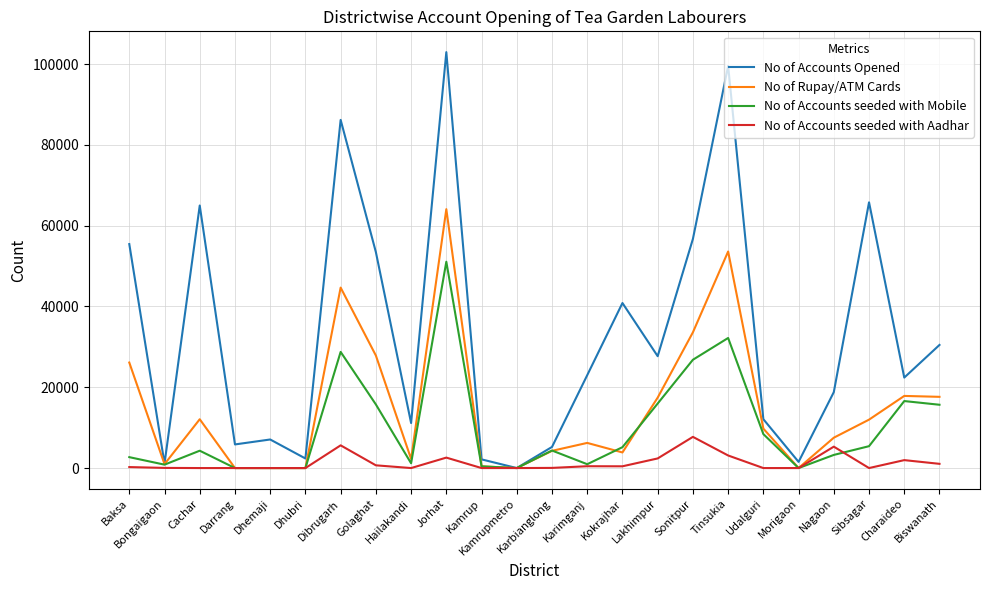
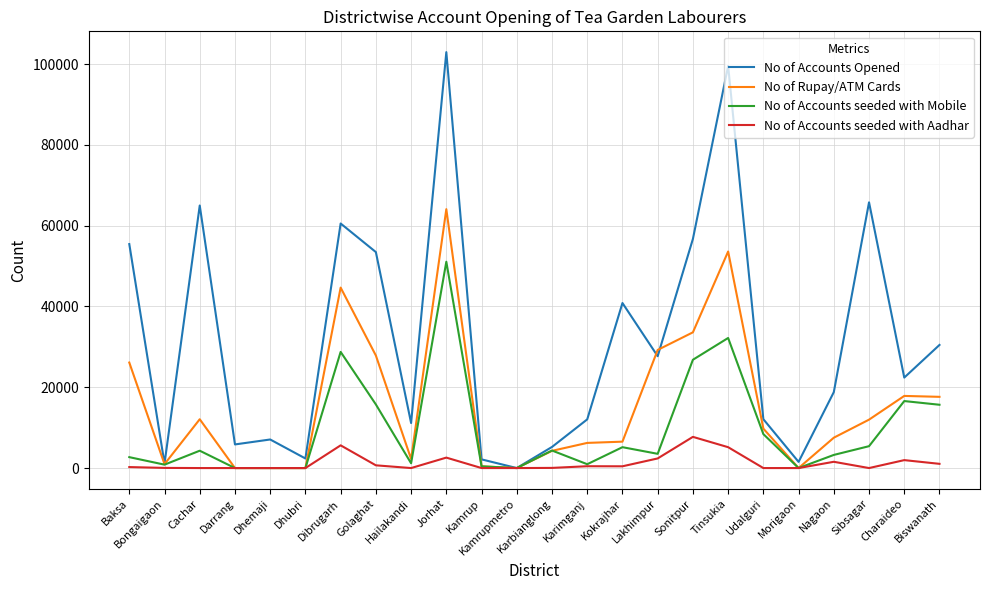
  {
    "No of Accounts Opened": {
      "Baksa": 55000,
      "Cachar": 65000,
      "Darrang": 6000,
      "Dhemaji": 7000,
      "Dhubri": 2000,
-     "Dibrugarh": 86000,
+     "Dibrugarh": 61000,
      "Golaghat": 53000,
      "Hailakandi": 11000,
      "Jorhat": 103000,
      "Kamrup": 2000,
      "Karbianglong": 5000,
-     "Karimganj": 23000,
+     "Karimganj": 12000,
      "Kokrajhar": 41000,
      "Lakhimpur": 28000,
      "Sonitpur": 57000,
      "Udalguri": 12000,
      "Morigaon": 2000,
      "Nagaon": 19000,
      "Sibsagar": 66000,
      "Charaideo": 22000,
      "Biswanath": 30000
    },
    "No of Rupay/ATM Cards": {
      "Baksa": 26000,
      "Cachar": 12000,
      "Dibrugarh": 45000,
      "Golaghat": 28000,
      "Hailakandi": 2000,
      "Jorhat": 64000,
      "Karimganj": 6000,
-     "Kokrajhar": 4000,
-     "Lakhimpur": 17000,
+     "Kokrajhar": 7000,
+     "Lakhimpur": 29000,
      "Sonitpur": 34000,
      "Tinsukia": 54000,
      "Udalguri": 10000,
      "Nagaon": 8000,
      "Sibsagar": 12000,
      "Charaideo": 18000,
      "Biswanath": 18000
    },
    "No of Accounts seeded with Mobile": {
      "Baksa": 3000,
      "Cachar": 4000,
      "Dibrugarh": 29000,
      "Golaghat": 16000,
      "Hailakandi": 1000,
      "Jorhat": 51000,
      "Kokrajhar": 5000,
-     "Lakhimpur": 16000,
+     "Lakhimpur": 4000,
      "Sonitpur": 27000,
      "Tinsukia": 32000,
      "Udalguri": 8000,
      "Nagaon": 3000,
      "Sibsagar": 5000,
      "Charaideo": 17000,
      "Biswanath": 16000
    },
    "No of Accounts seeded with Aadhar": {
      "Baksa": 0,
      "Bongaigaon": 0,
      "Cachar": 0,
      "Dibrugarh": 6000,
      "Golaghat": 1000,
      "Hailakandi": 0,
      "Jorhat": 3000,
      "Karbianglong": 0,
      "Kokrajhar": 0,
      "Lakhimpur": 2000,
      "Sonitpur": 8000,
-     "Tinsukia": 3000,
+     "Tinsukia": 5000,
      "Udalguri": 0,
-     "Nagaon": 5000,
+     "Nagaon": 2000,
      "Sibsagar": 0,
      "Charaideo": 2000,
      "Biswanath": 1000
    }
  }
